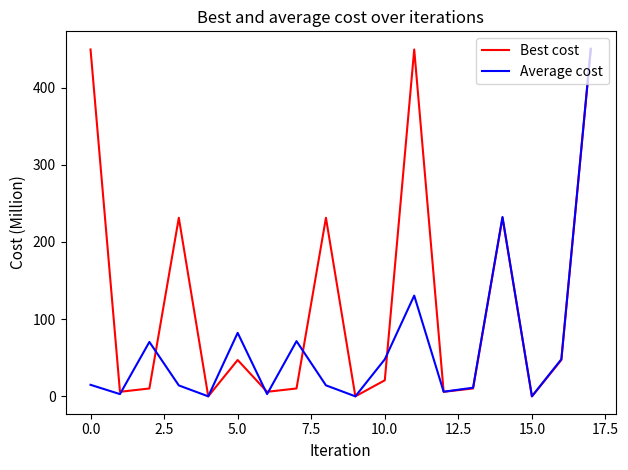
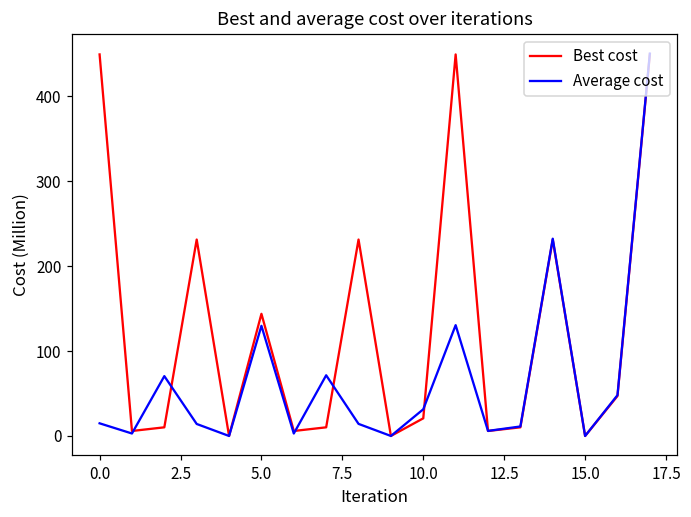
  {
    "Best cost": {
      "0.0": 450,
-     "5.0": 50,
+     "5.0": 140,
      "10.0": 20
    },
    "Average cost": {
      "0.0": 10,
-     "5.0": 80,
-     "10.0": 50
+     "5.0": 130,
+     "10.0": 30
    }
  }
